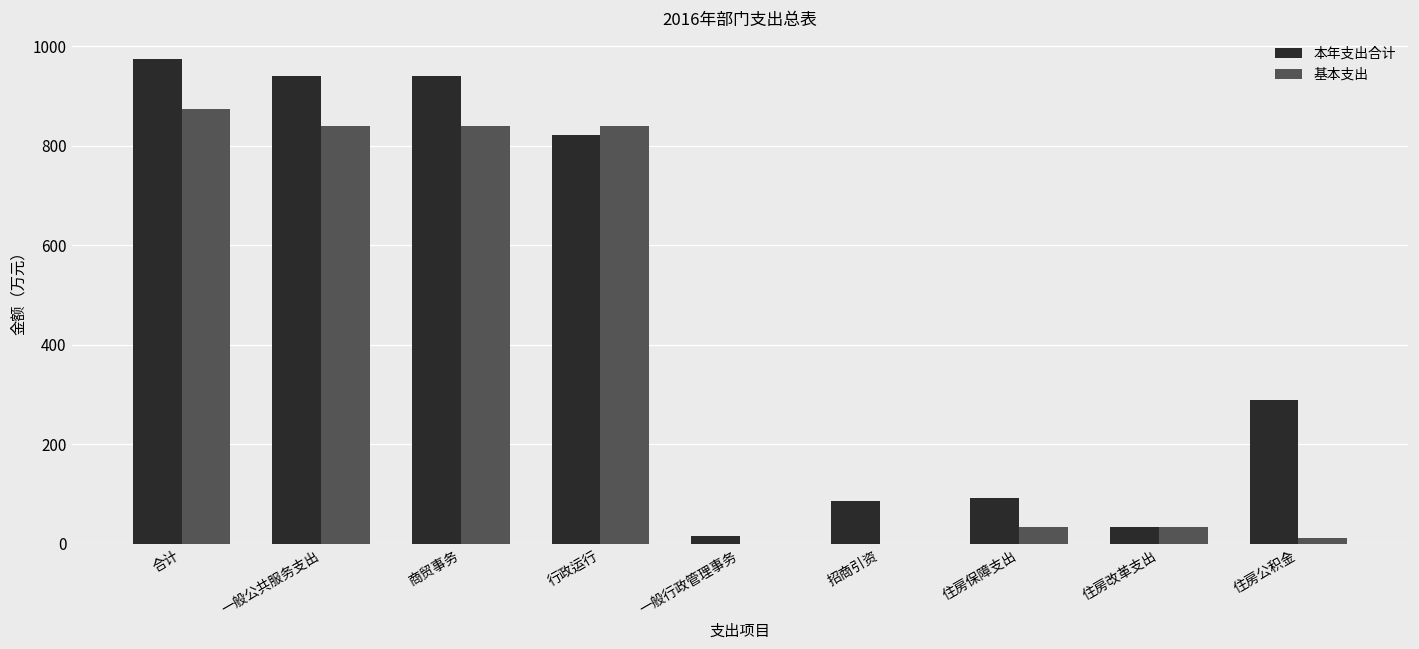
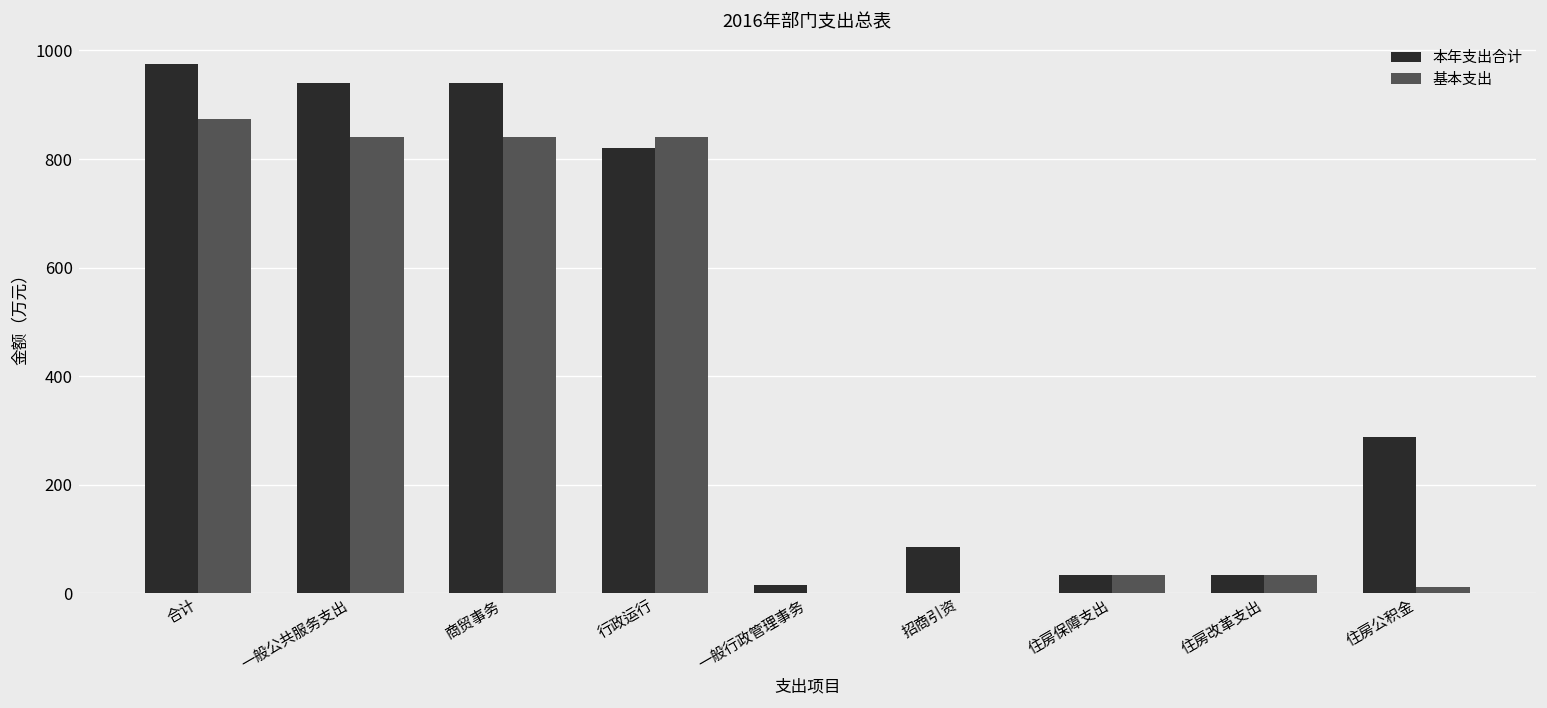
  {
    "本年支出合计": {
      "合计": 970,
      "一般公共服务支出": 940,
      "商贸事务": 940,
      "行政运行": 820,
      "一般行政管理事务": 20,
      "招商引资": 90,
-     "住房保障支出": 90,
+     "住房保障支出": 30,
      "住房改革支出": 30,
      "住房公积金": 290
    },
    "基本支出": {
      "合计": 870,
      "一般公共服务支出": 840,
      "商贸事务": 840,
      "行政运行": 840,
      "一般行政管理事务": 0,
      "招商引资": 0,
      "住房保障支出": 30,
      "住房改革支出": 30,
      "住房公积金": 10
    }
  }
